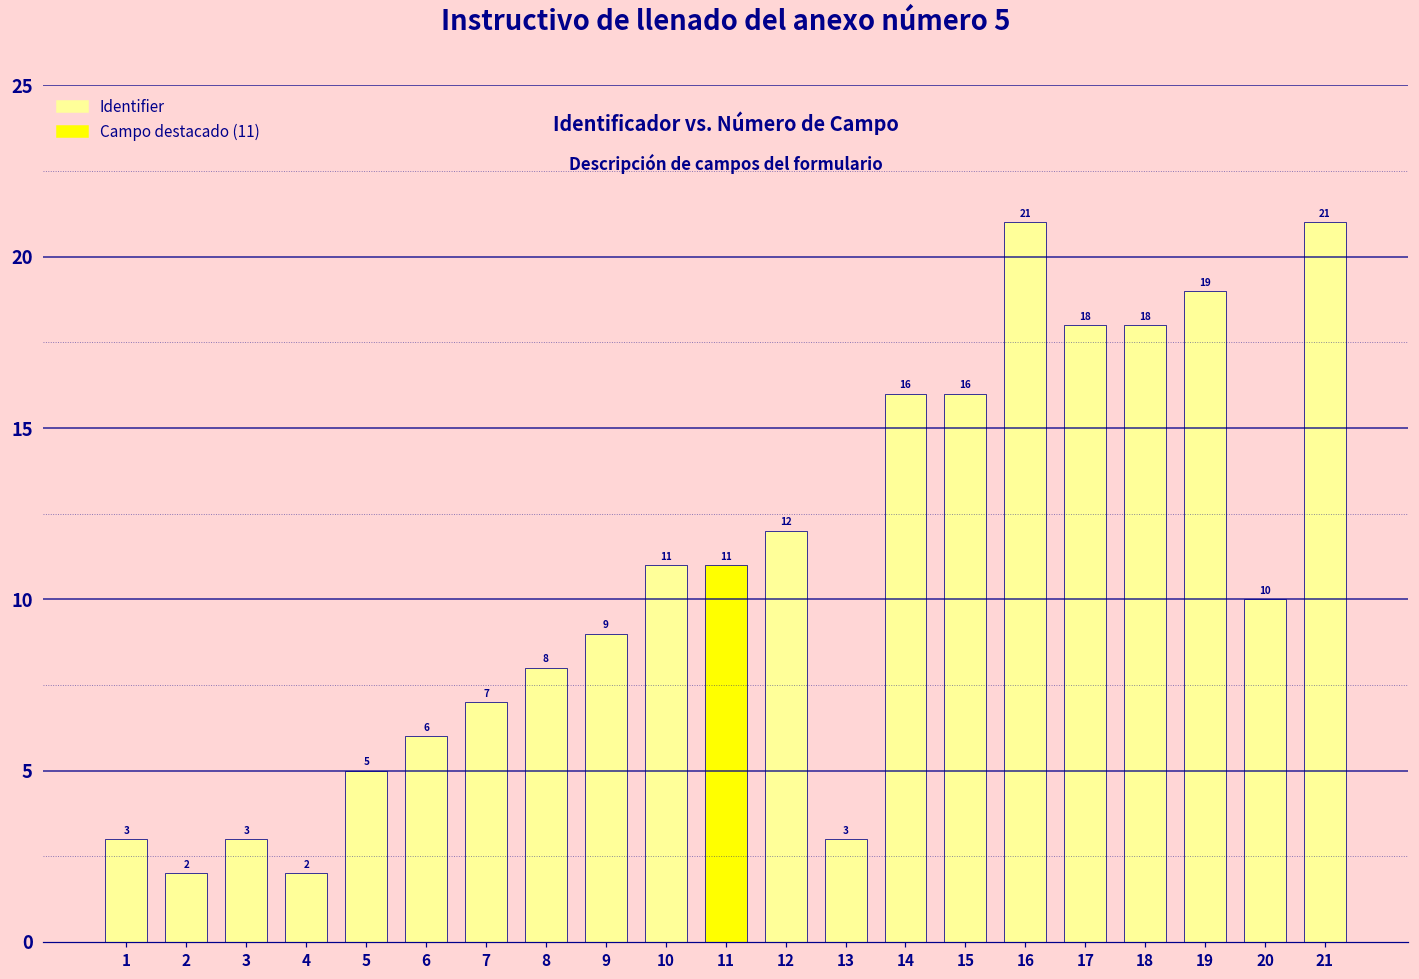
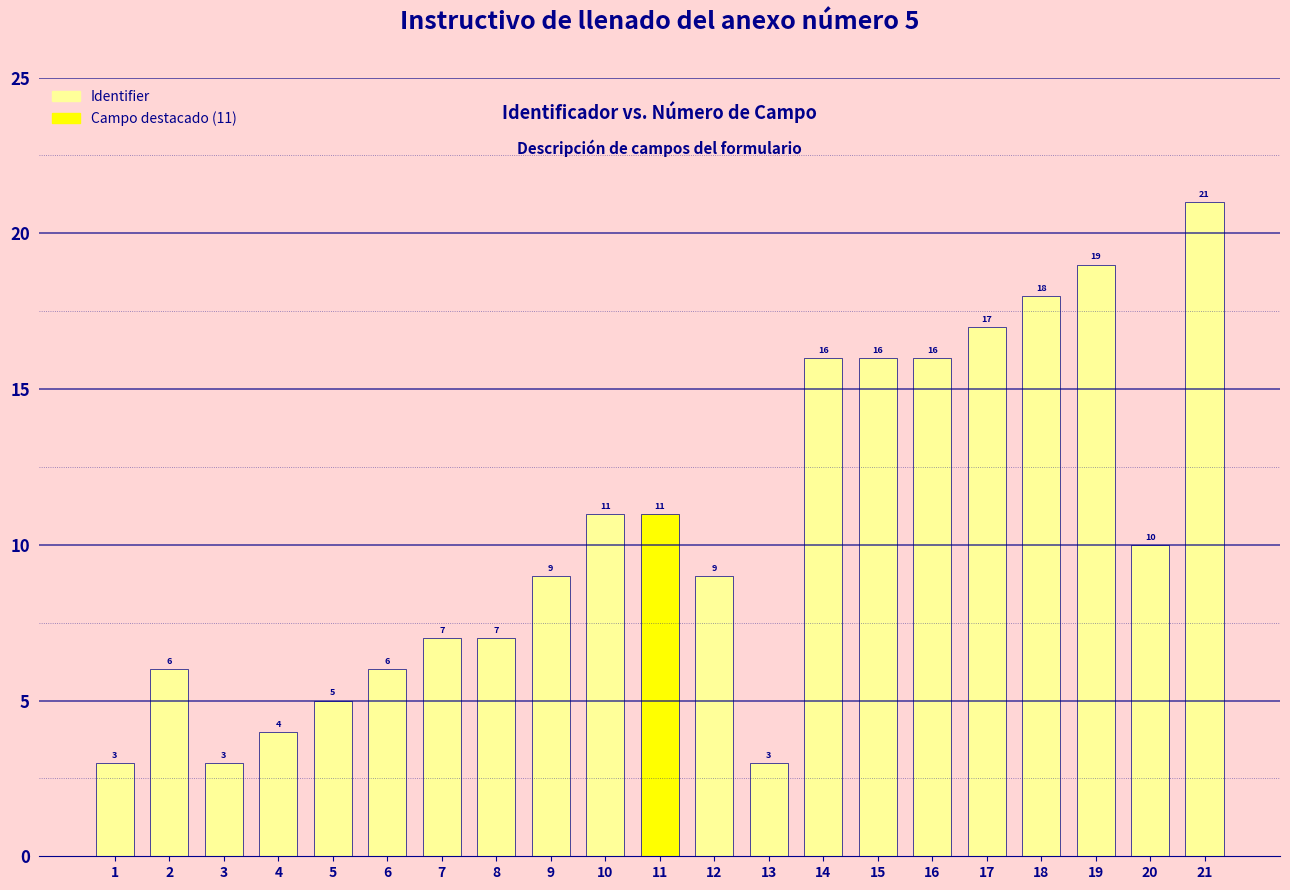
  {
    "1": 3,
-   "2": 2,
+   "2": 6,
    "3": 3,
-   "4": 2,
+   "4": 4,
    "5": 5,
    "6": 6,
    "7": 7,
-   "8": 8,
+   "8": 7,
    "9": 9,
    "10": 11,
    "11": 11,
-   "12": 12,
+   "12": 9,
    "13": 3,
    "14": 16,
    "15": 16,
-   "16": 21,
-   "17": 18,
+   "16": 16,
+   "17": 17,
    "18": 18,
    "19": 19,
    "20": 10,
    "21": 21
  }
